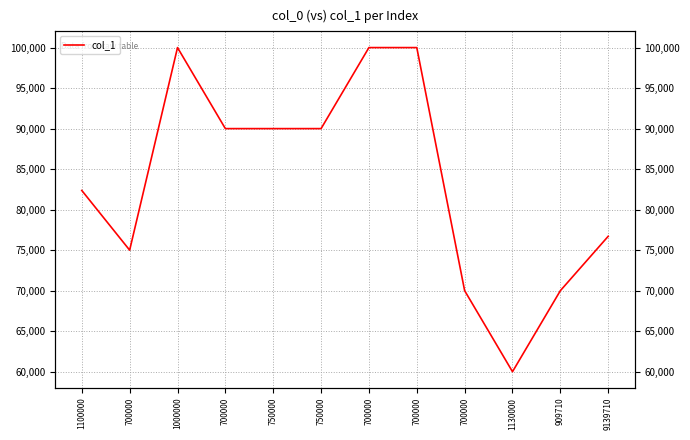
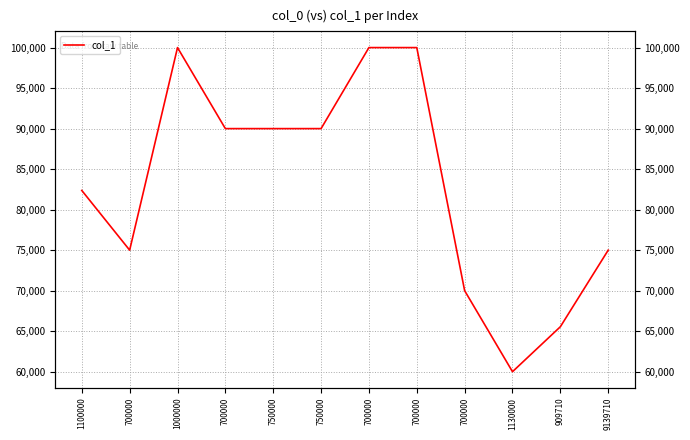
  {
    "1100000": "82,000",
    "1000000": "100,000",
    "1130000": "60,000",
-   "909710": "70,000",
-   "9139710": "77,000"
+   "909710": "66,000",
+   "9139710": "75,000"
  }
